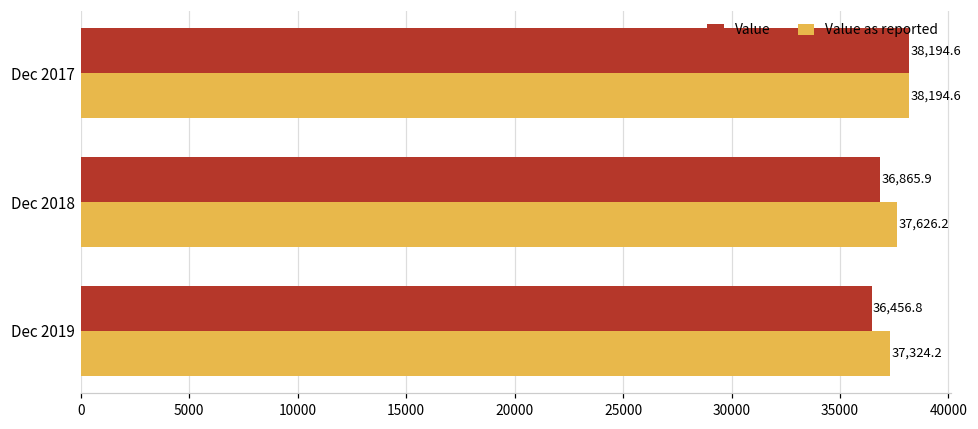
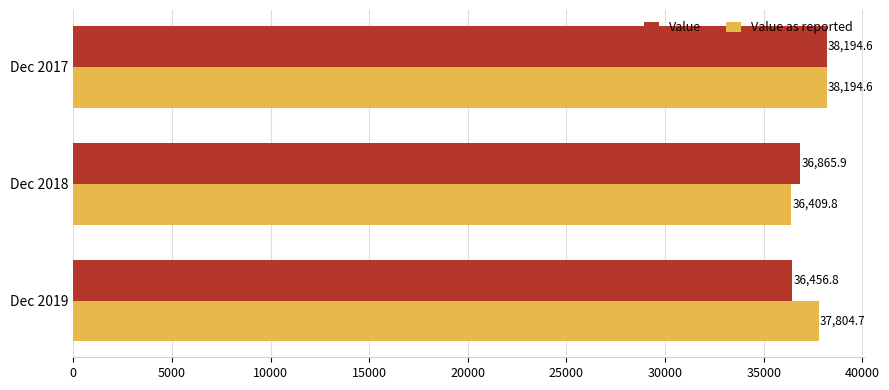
  {
    "Value": {
      "Dec 2017": "38,194.6",
      "Dec 2018": "36,865.9",
      "Dec 2019": "36,456.8"
    },
    "Value as reported": {
      "Dec 2017": "38,194.6",
-     "Dec 2018": "37,626.2",
-     "Dec 2019": "37,324.2"
+     "Dec 2018": "36,409.8",
+     "Dec 2019": "37,804.7"
    }
  }
